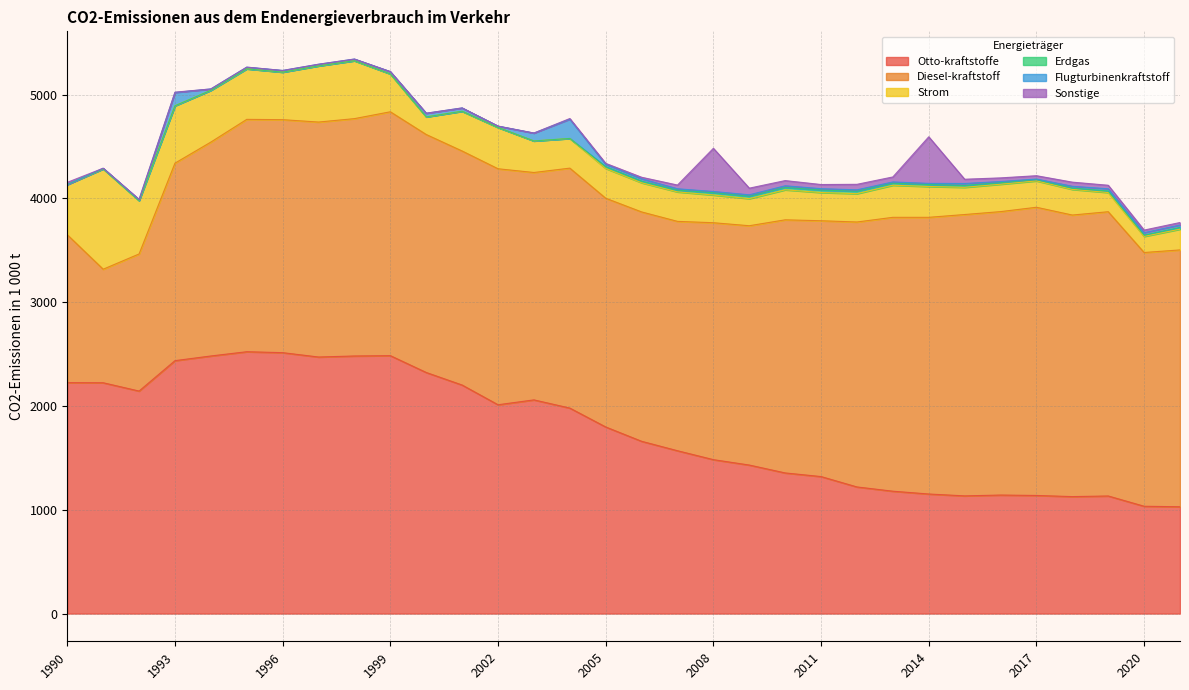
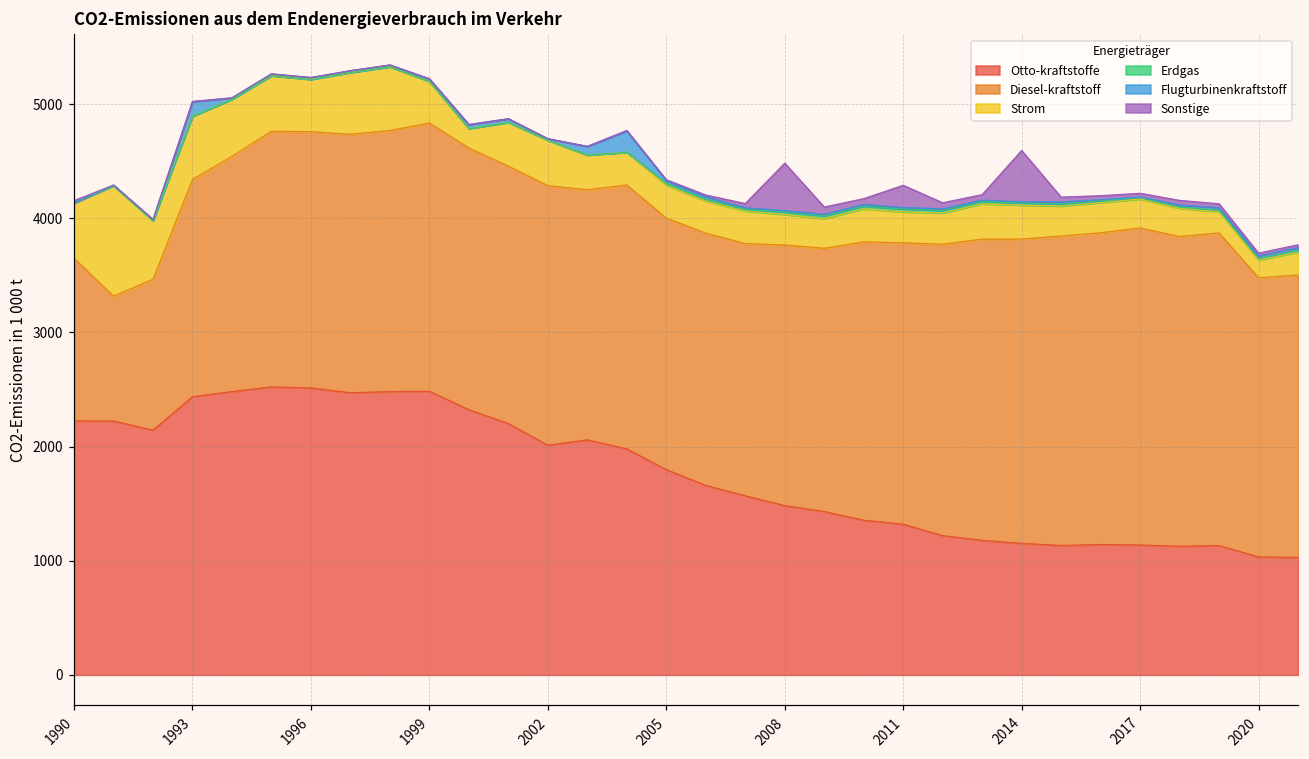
  {
    "Sonstige": {
      "2008": 420,
-     "2011": 40,
+     "2011": 200,
      "2014": 450,
      "2017": 30,
      "2020": 30
    }
  }
